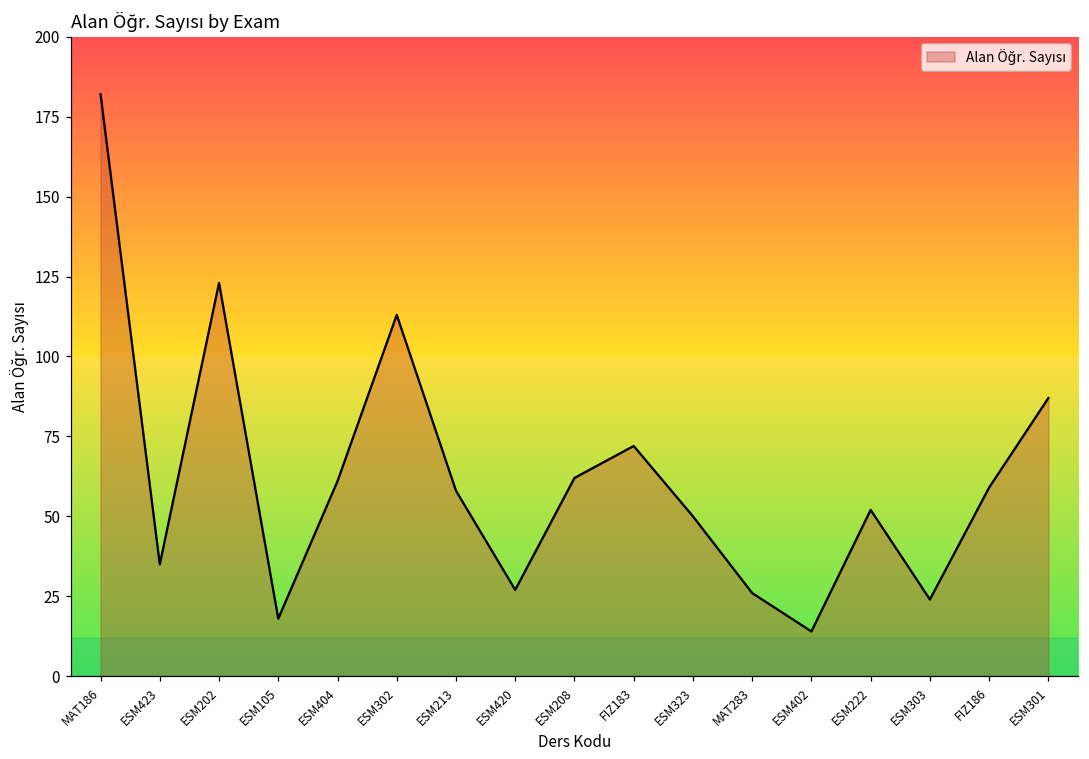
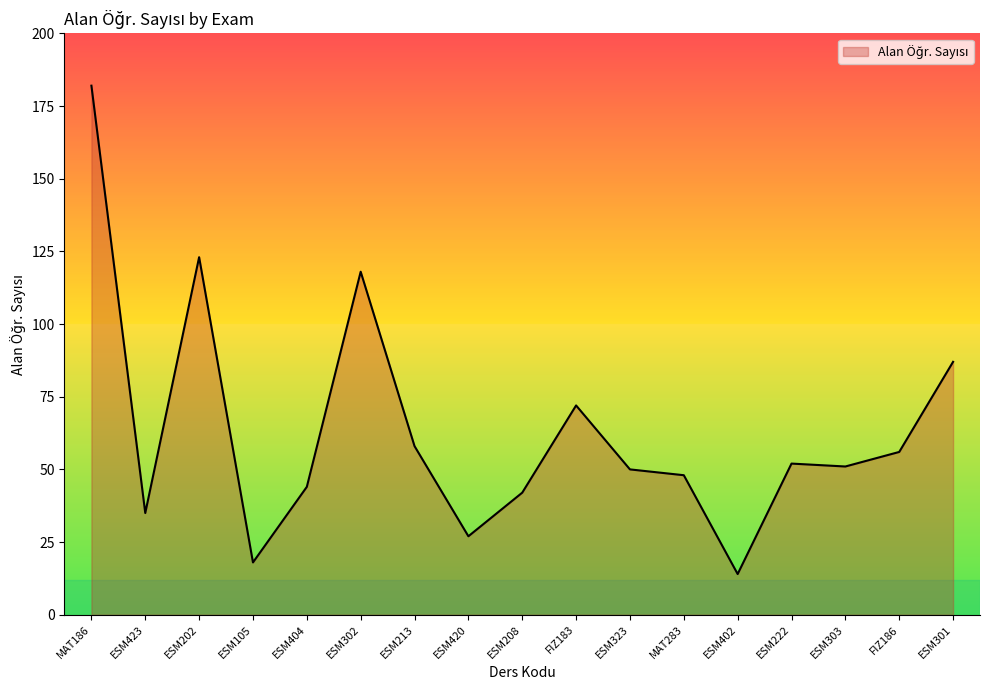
  {
    "MAT186": 182,
    "ESM423": 35,
    "ESM202": 123,
    "ESM105": 18,
-   "ESM404": 61,
-   "ESM302": 113,
+   "ESM404": 44,
+   "ESM302": 118,
    "ESM213": 58,
    "ESM420": 27,
-   "ESM208": 62,
+   "ESM208": 42,
    "FIZ183": 72,
    "ESM323": 50,
-   "MAT283": 26,
+   "MAT283": 48,
    "ESM402": 14,
    "ESM222": 52,
-   "ESM303": 24,
-   "FIZ186": 59,
+   "ESM303": 51,
+   "FIZ186": 56,
    "ESM301": 87
  }
